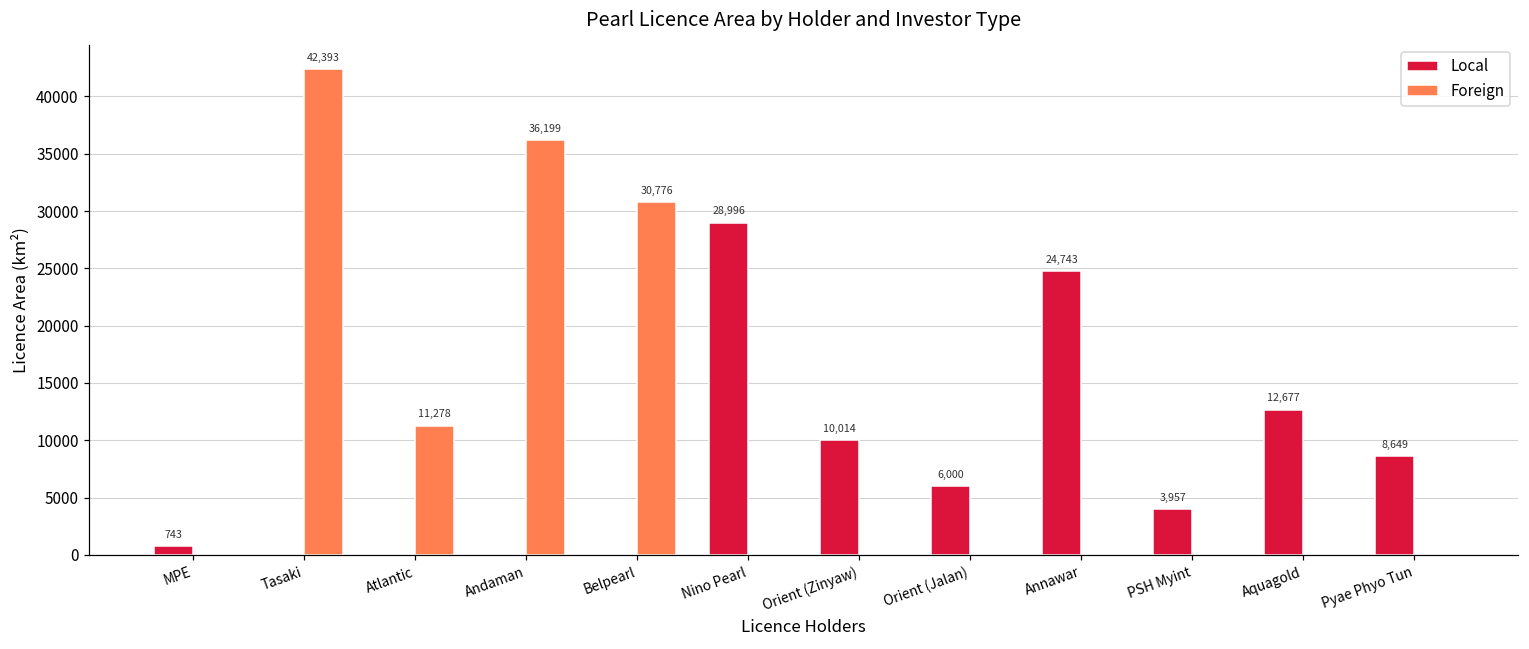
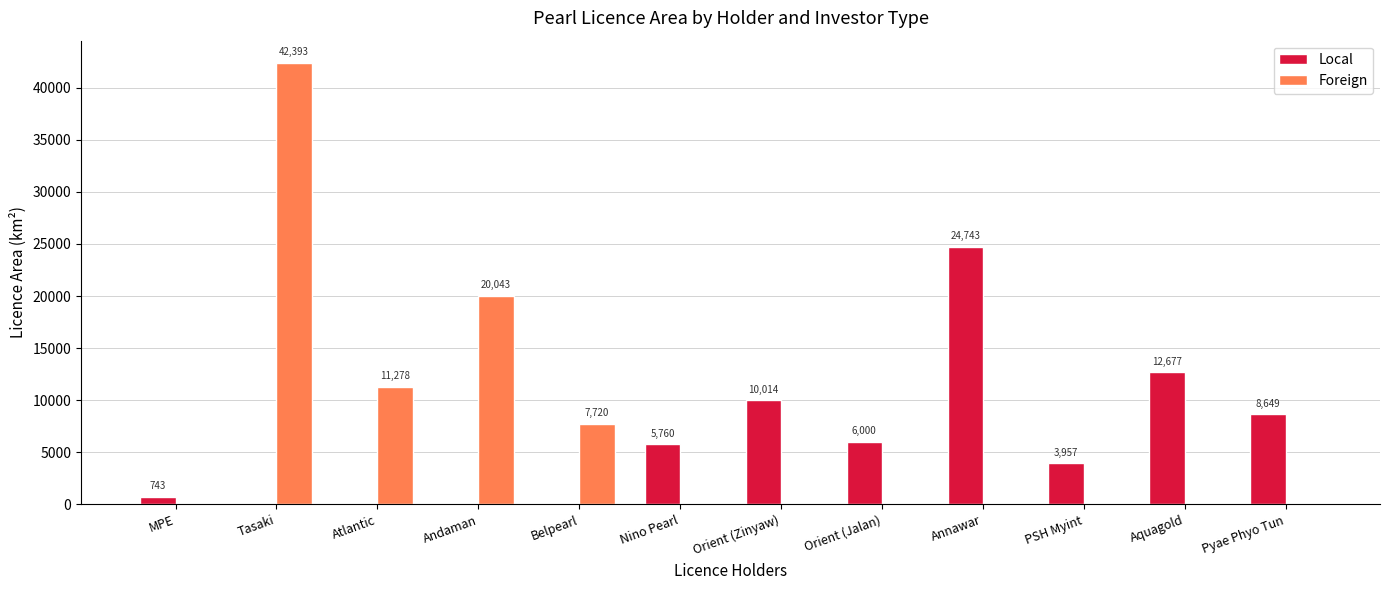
  {
    "Local": {
      "MPE": "743",
-     "Nino Pearl": "28,996",
+     "Nino Pearl": "5,760",
      "Orient (Zinyaw)": "10,014",
      "Orient (Jalan)": "6,000",
      "Annawar": "24,743",
      "PSH Myint": "3,957",
      "Aquagold": "12,677",
      "Pyae Phyo Tun": "8,649"
    },
    "Foreign": {
      "Tasaki": "42,393",
      "Atlantic": "11,278",
-     "Andaman": "36,199",
-     "Belpearl": "30,776"
+     "Andaman": "20,043",
+     "Belpearl": "7,720"
    }
  }
